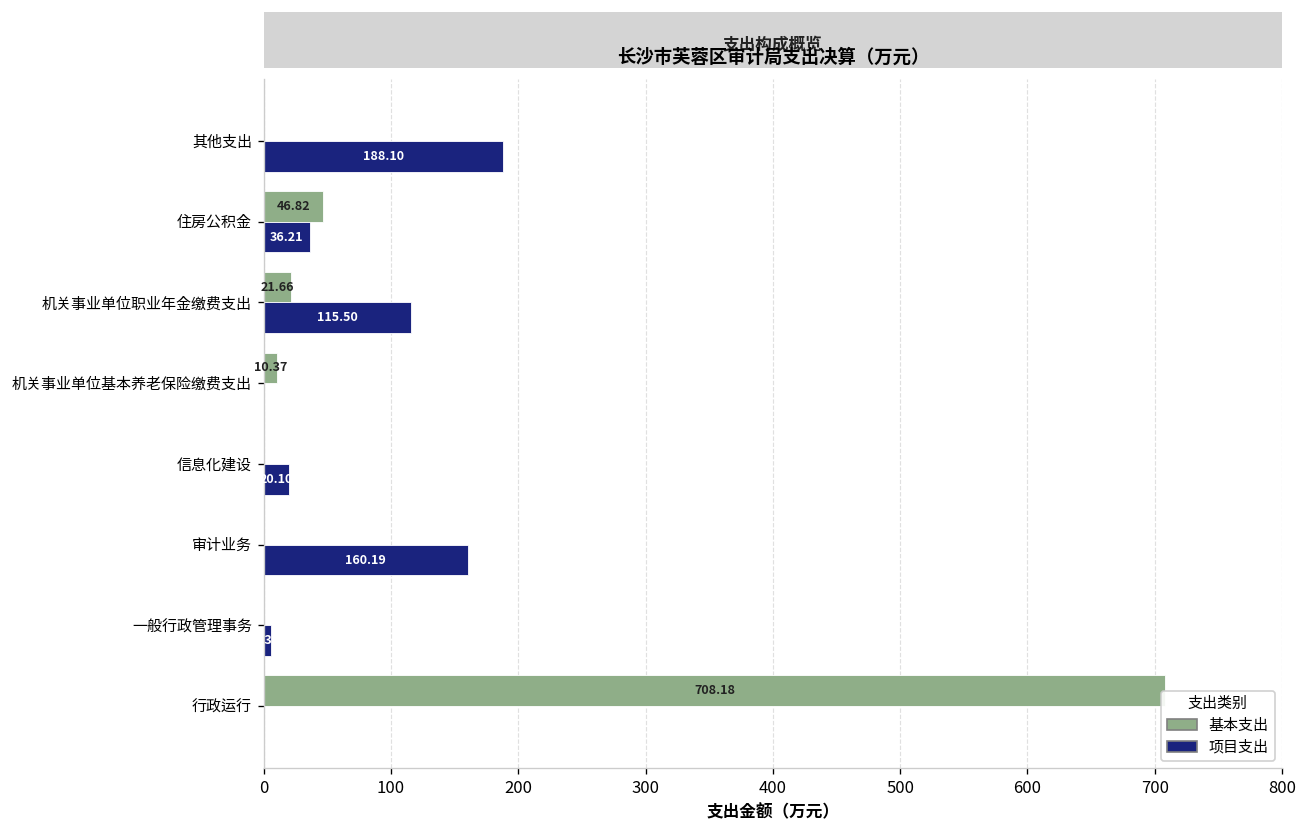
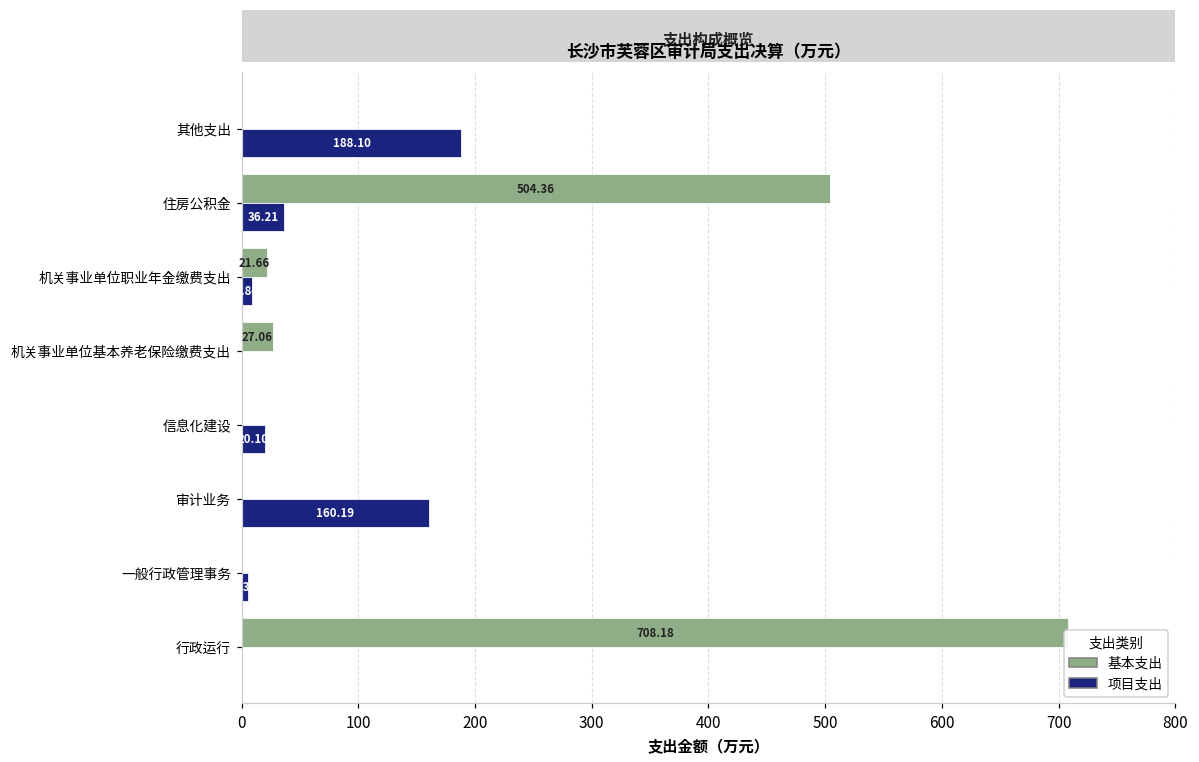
  {
    "基本支出": {
-     "住房公积金": 46.82,
+     "住房公积金": 504.36,
      "机关事业单位职业年金缴费支出": 21.66,
-     "机关事业单位基本养老保险缴费支出": 10.37
+     "机关事业单位基本养老保险缴费支出": 27.06
    },
    "项目支出": {
-     "机关事业单位职业年金缴费支出": 116,
+     "机关事业单位职业年金缴费支出": 9,
      "机关事业单位基本养老保险缴费支出": 0,
      "一般行政管理事务": 5,
      "行政运行": 0
    }
  }
